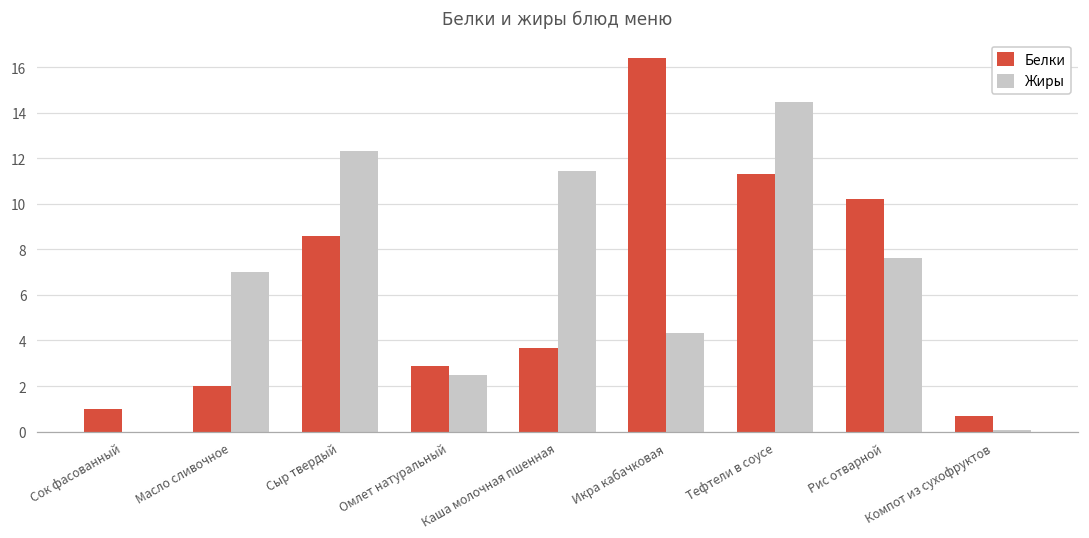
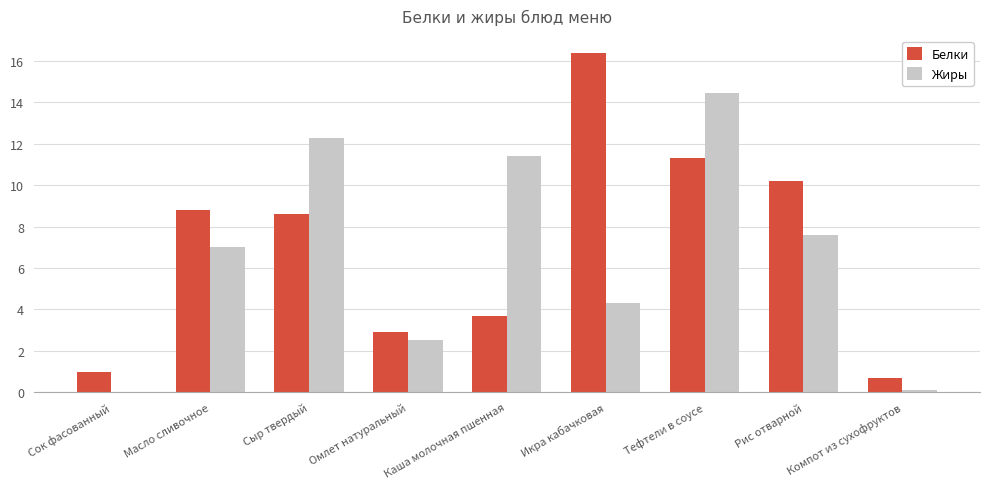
  {
    "Белки": {
      "Сок фасованный": 1.0,
-     "Масло сливочное": 2.0,
+     "Масло сливочное": 8.8,
      "Сыр твердый": 8.6,
      "Омлет натуральный": 2.9,
      "Каша молочная пшенная": 3.7,
      "Икра кабачковая": 16.4,
      "Тефтели в соусе": 11.3,
      "Рис отварной": 10.2,
      "Компот из сухофруктов": 0.7
    },
    "Жиры": {
      "Сок фасованный": 0.0,
      "Масло сливочное": 7.0,
      "Сыр твердый": 12.3,
      "Омлет натуральный": 2.5,
      "Каша молочная пшенная": 11.4,
      "Икра кабачковая": 4.3,
      "Тефтели в соусе": 14.5,
      "Рис отварной": 7.6
    }
  }
